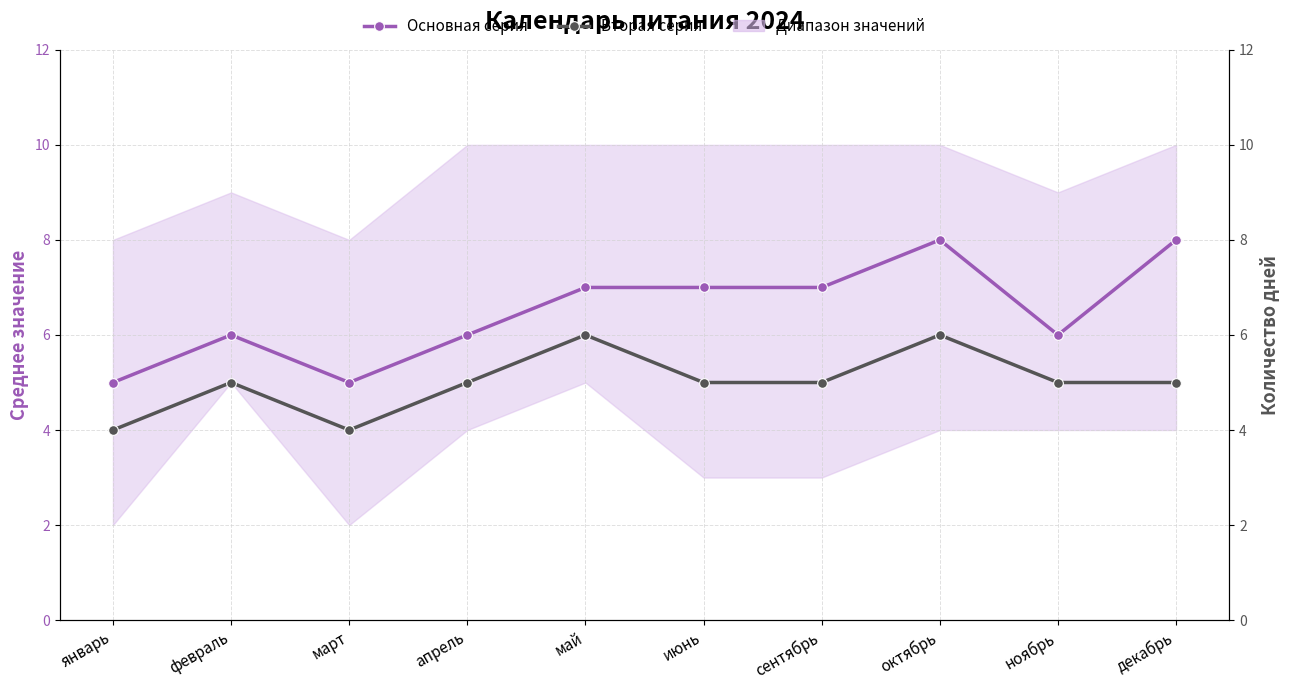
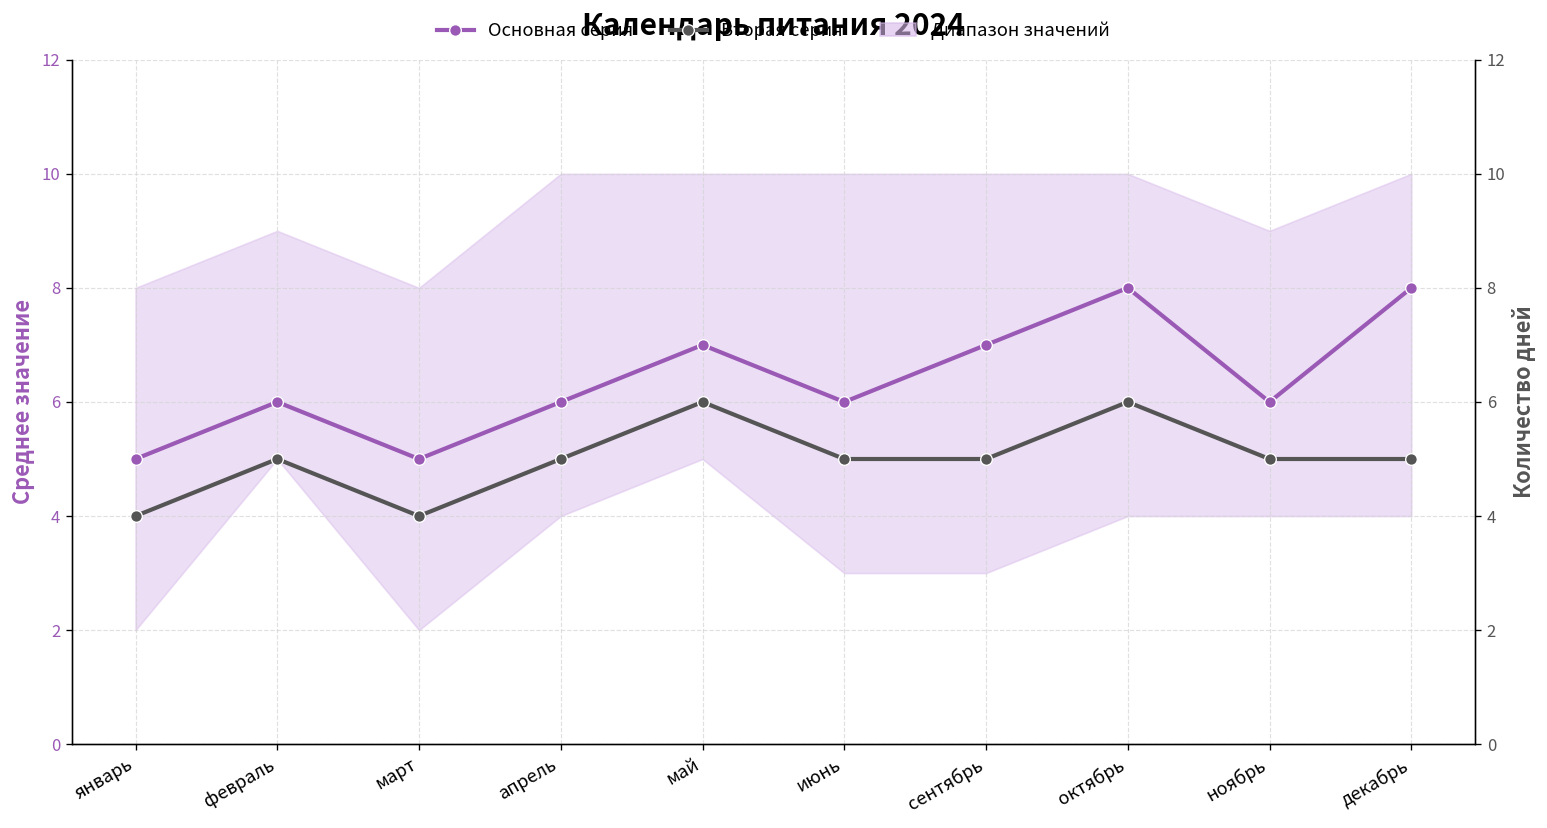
  {
    "Основная серия": {
      "январь": 5,
      "февраль": 6,
      "март": 5,
      "апрель": 6,
      "май": 7,
-     "июнь": 7,
+     "июнь": 6,
      "сентябрь": 7,
      "октябрь": 8,
      "ноябрь": 6,
      "декабрь": 8
    },
    "Вторая серия": {
      "январь": 4.0,
      "февраль": 5.0,
      "март": 4.0,
      "апрель": 5.0,
      "май": 6.0,
      "июнь": 5.0,
      "сентябрь": 5.0,
      "октябрь": 6.0,
      "ноябрь": 5.0,
      "декабрь": 5.0
    }
  }
